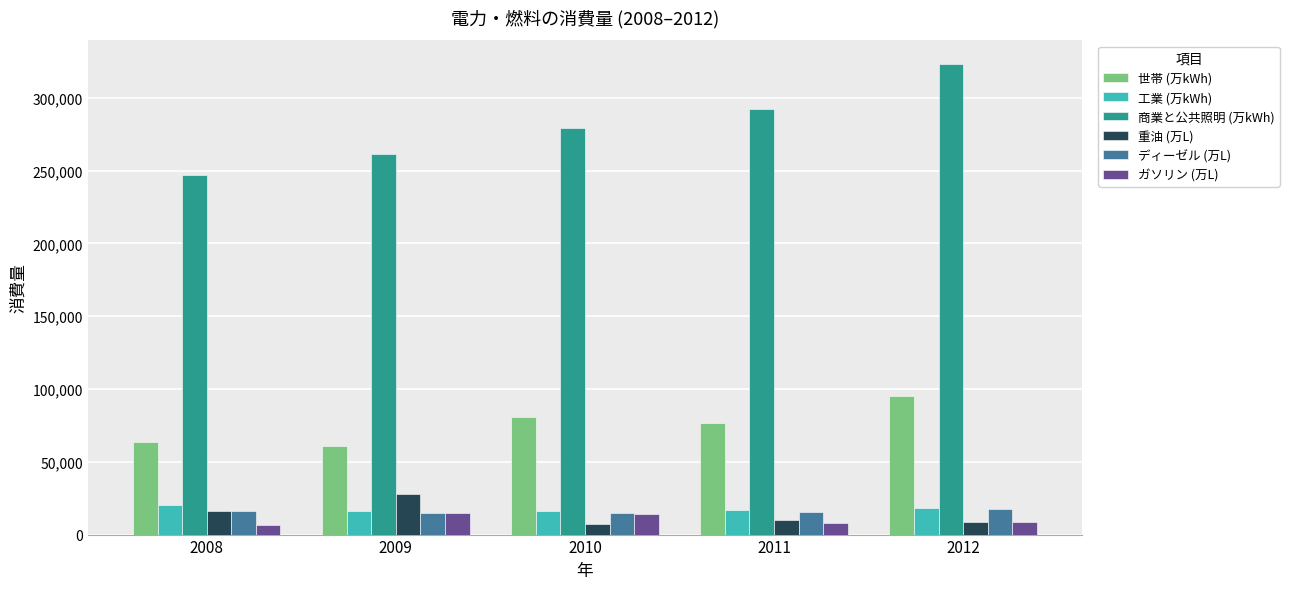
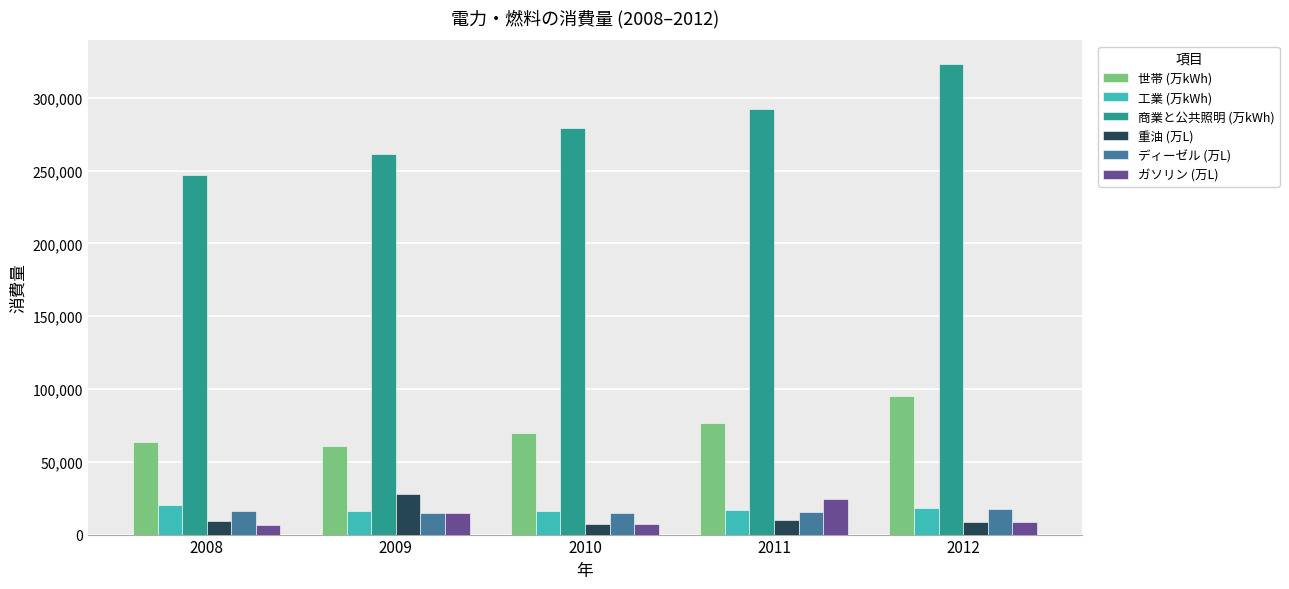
  {
    "世帯 (万kWh)": {
      "2008": "64,000",
      "2009": "61,000",
-     "2010": "81,000",
+     "2010": "70,000",
      "2011": "77,000",
      "2012": "95,000"
    },
    "重油 (万L)": {
-     "2008": "16,000",
+     "2008": "9,000",
      "2009": "28,000",
      "2010": "7,000",
      "2011": "10,000",
      "2012": "9,000"
    },
    "ガソリン (万L)": {
      "2008": "6,000",
      "2009": "15,000",
-     "2010": "14,000",
-     "2011": "8,000",
+     "2010": "7,000",
+     "2011": "25,000",
      "2012": "9,000"
    }
  }
